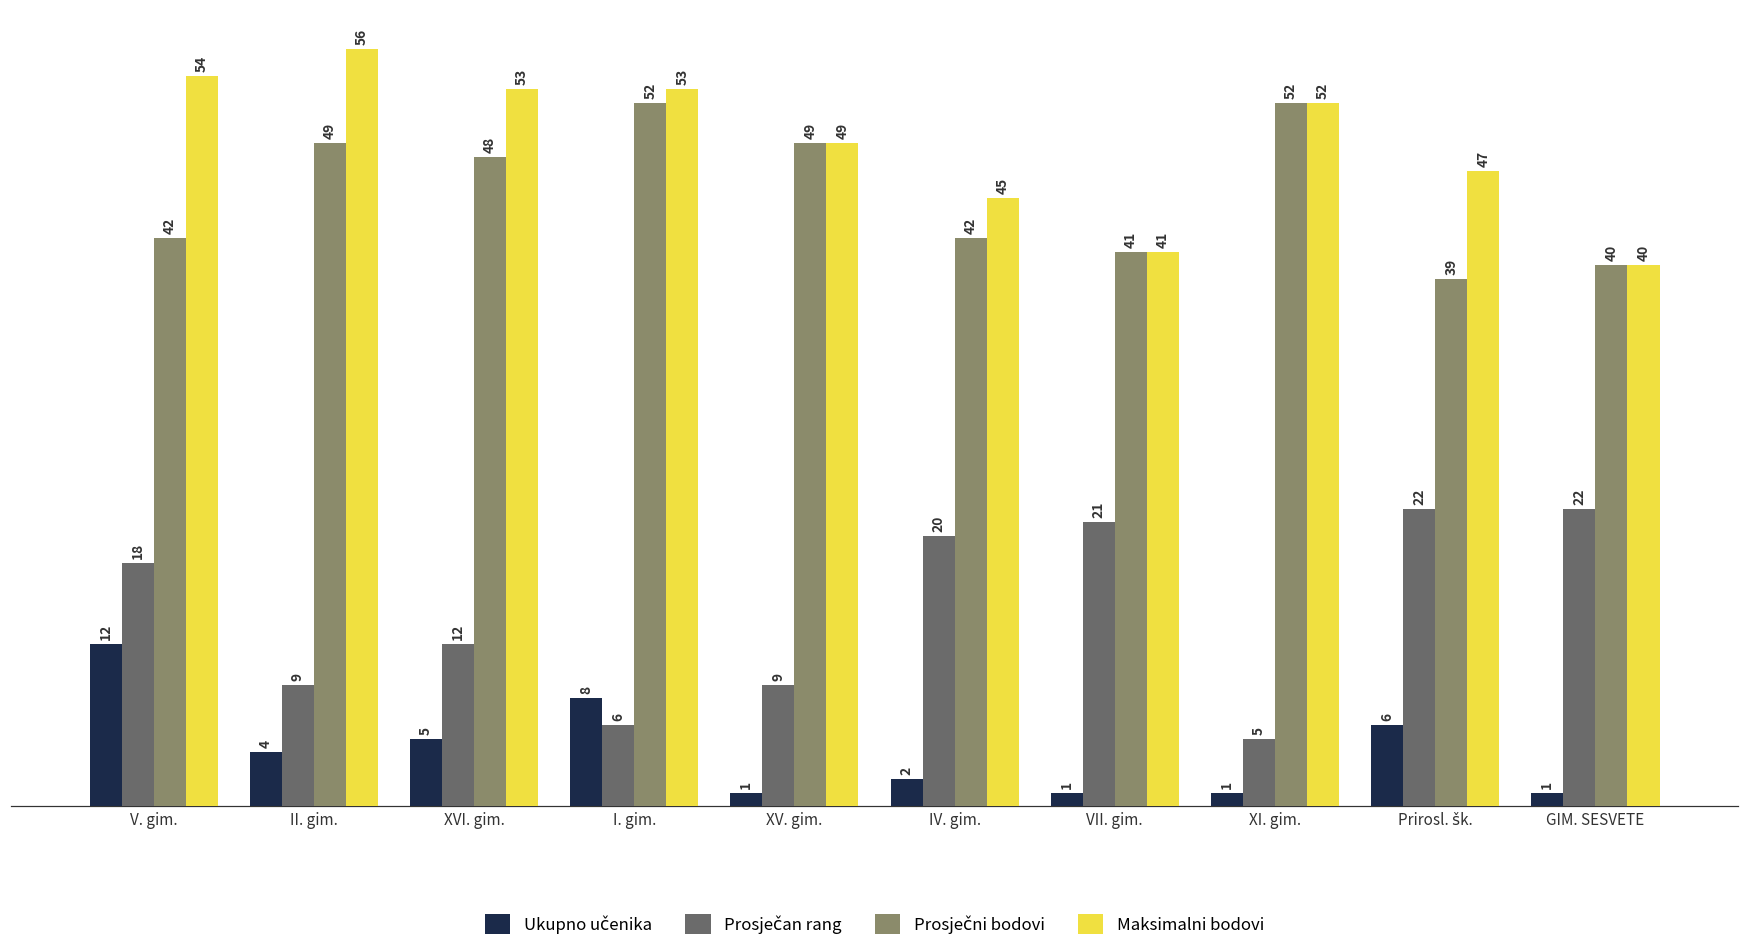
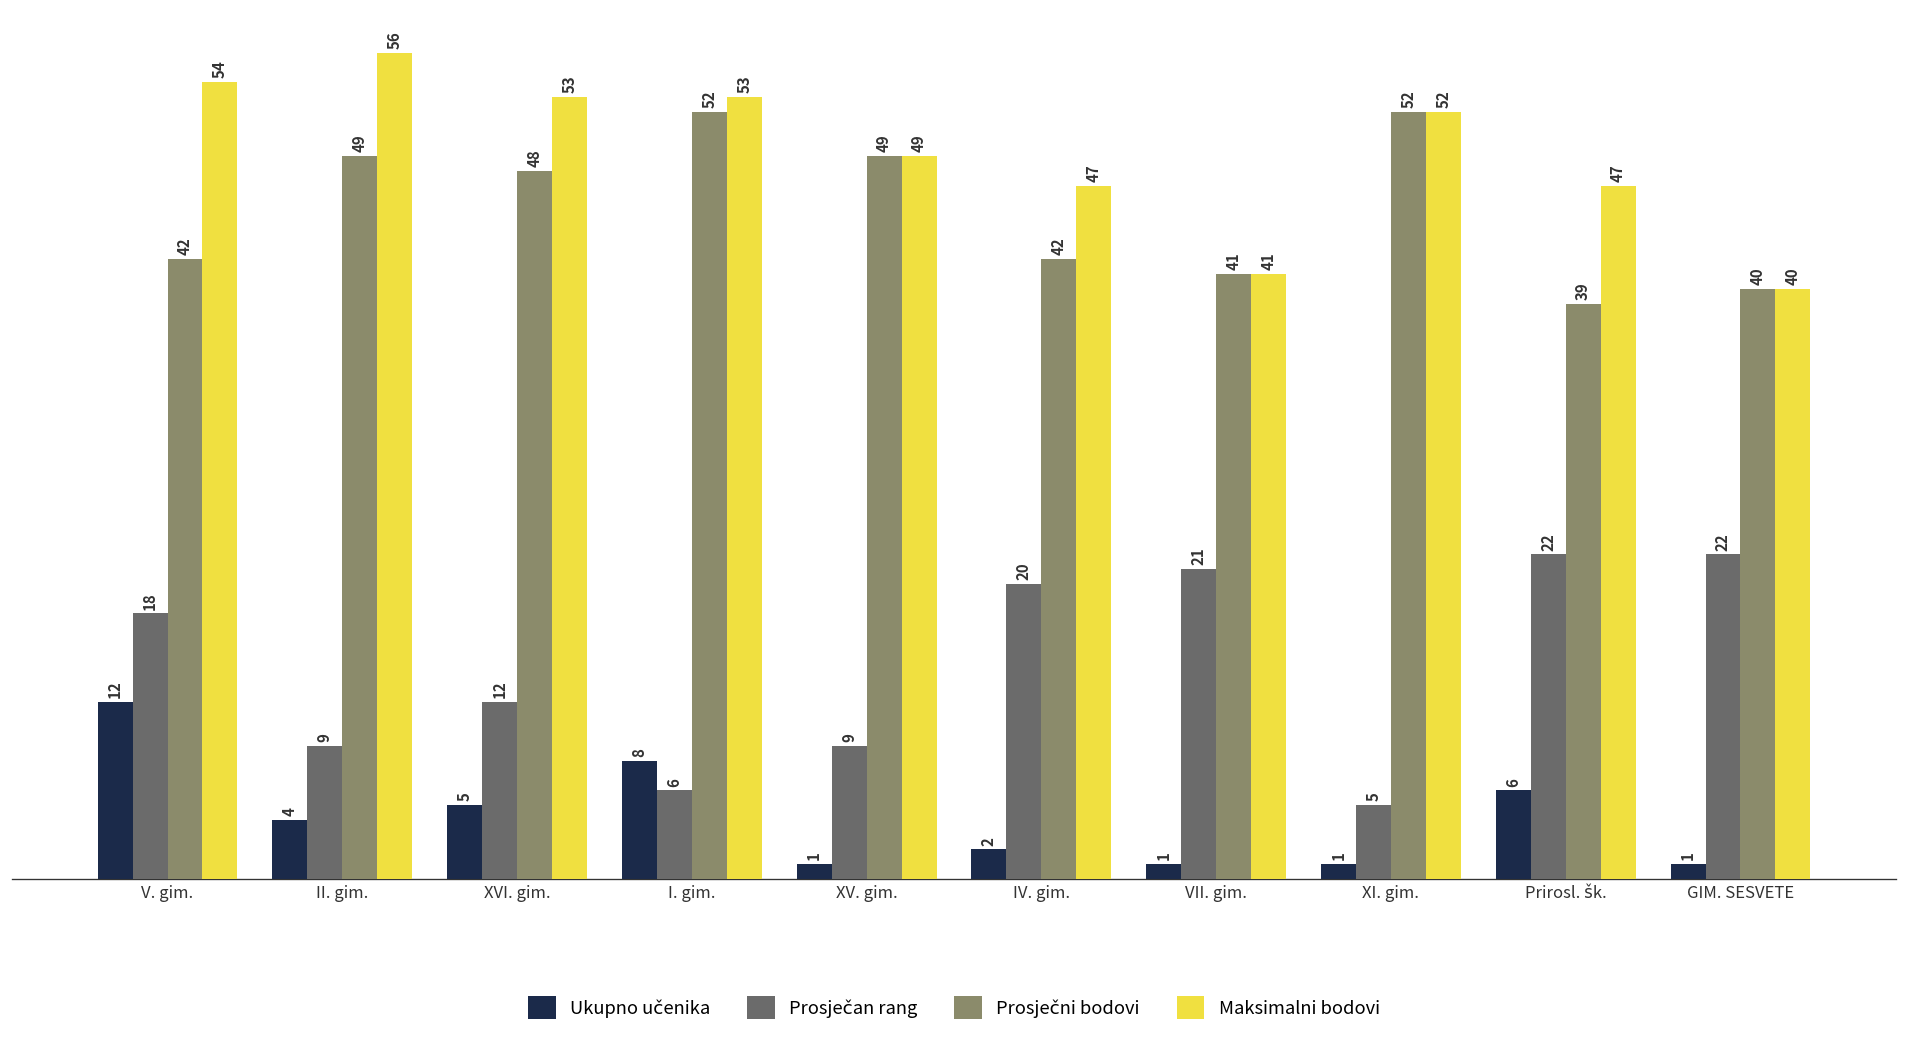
  {
    "Ukupno učenika": {
      "V. gim.": 12,
      "II. gim.": 4,
      "XVI. gim.": 5,
      "I. gim.": 8,
      "XV. gim.": 1,
      "IV. gim.": 2,
      "VII. gim.": 1,
      "XI. gim.": 1,
      "Prirosl. šk.": 6,
      "GIM. SESVETE": 1
    },
    "Maksimalni bodovi": {
      "V. gim.": 54,
      "II. gim.": 56,
      "XVI. gim.": 53,
      "I. gim.": 53,
      "XV. gim.": 49,
-     "IV. gim.": 45,
+     "IV. gim.": 47,
      "VII. gim.": 41,
      "XI. gim.": 52,
      "Prirosl. šk.": 47,
      "GIM. SESVETE": 40
    }
  }
